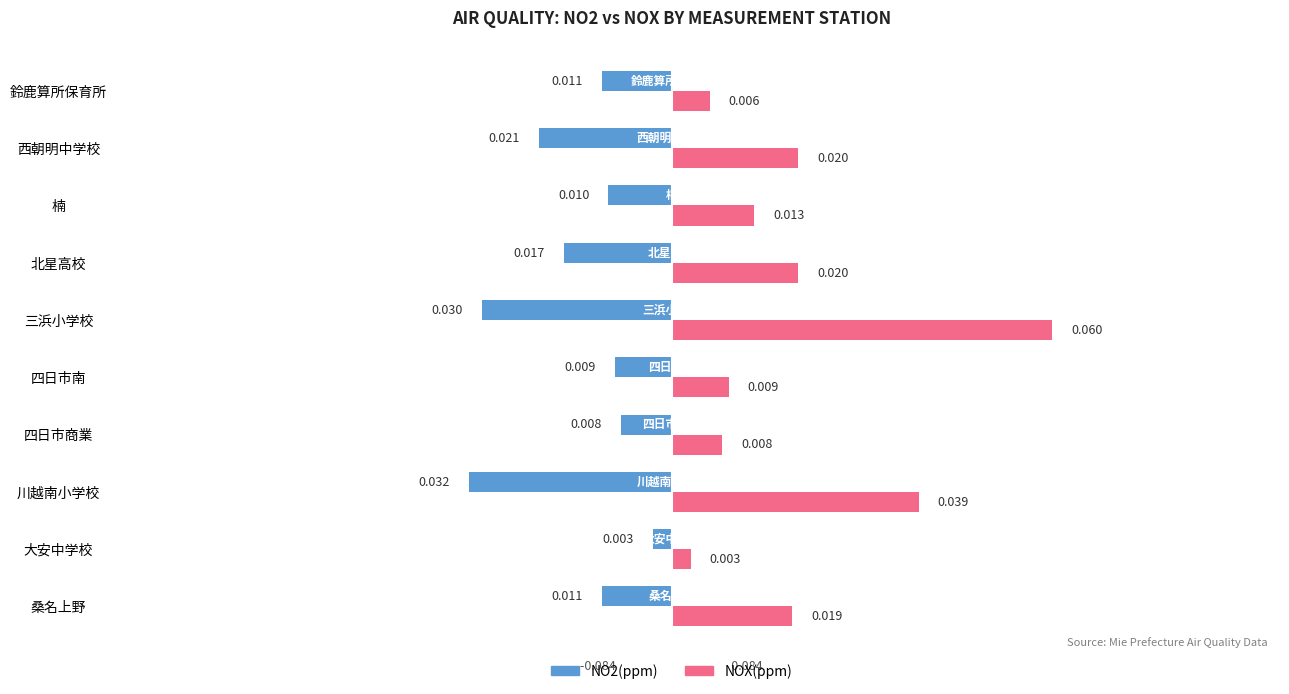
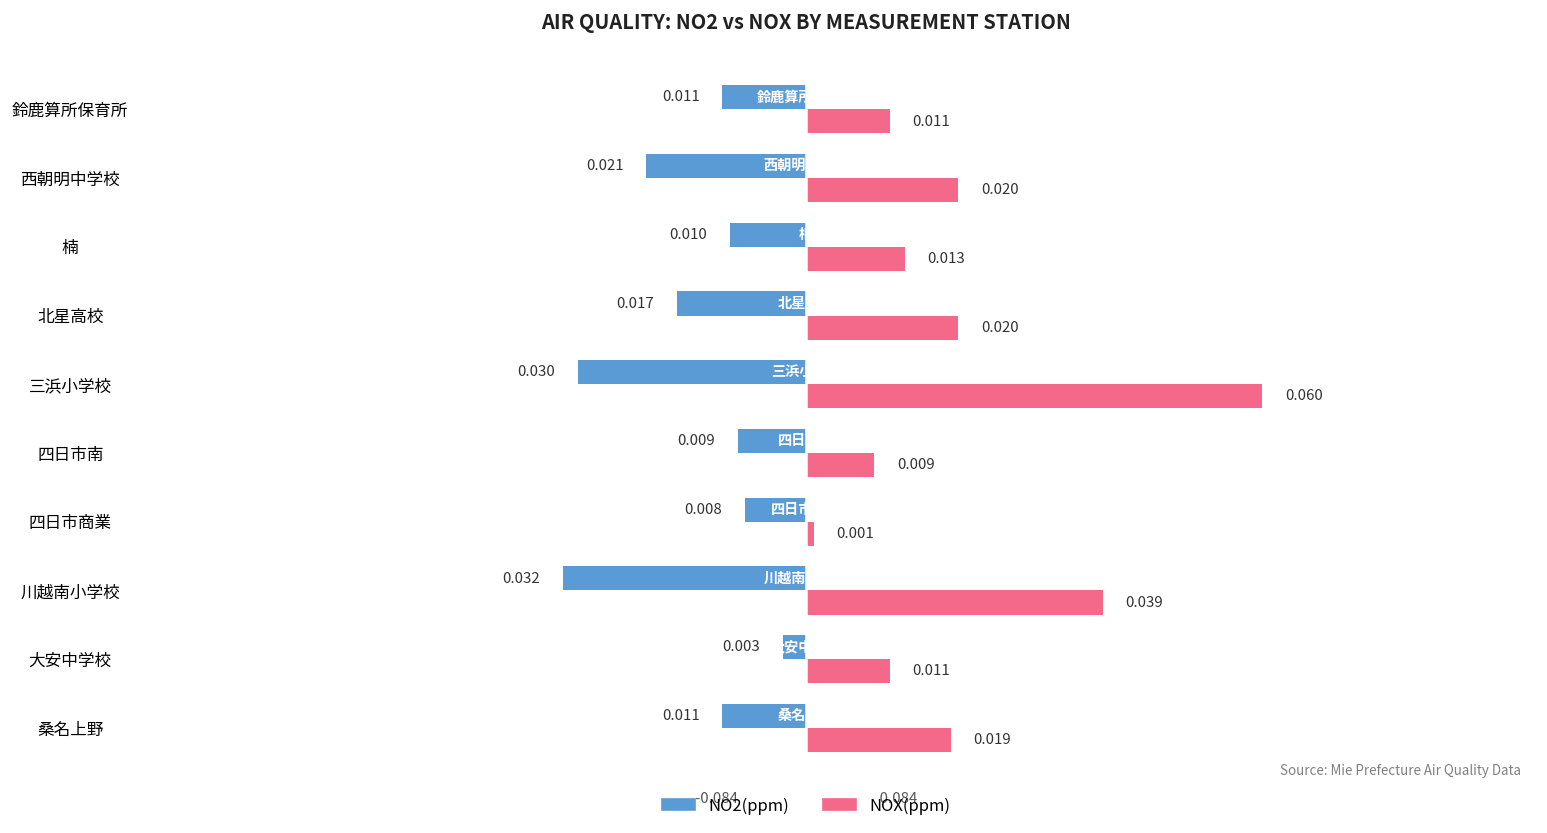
  {
    "NOX(ppm)": {
-     "鈴鹿算所保育所": 0.006,
+     "鈴鹿算所保育所": 0.011,
      "西朝明中学校": 0.020,
      "楠": 0.013,
      "北星高校": 0.020,
      "三浜小学校": 0.060,
      "四日市南": 0.009,
-     "四日市商業": 0.008,
+     "四日市商業": 0.001,
      "川越南小学校": 0.039,
-     "大安中学校": 0.003,
+     "大安中学校": 0.011,
      "桑名上野": 0.019
    }
  }
